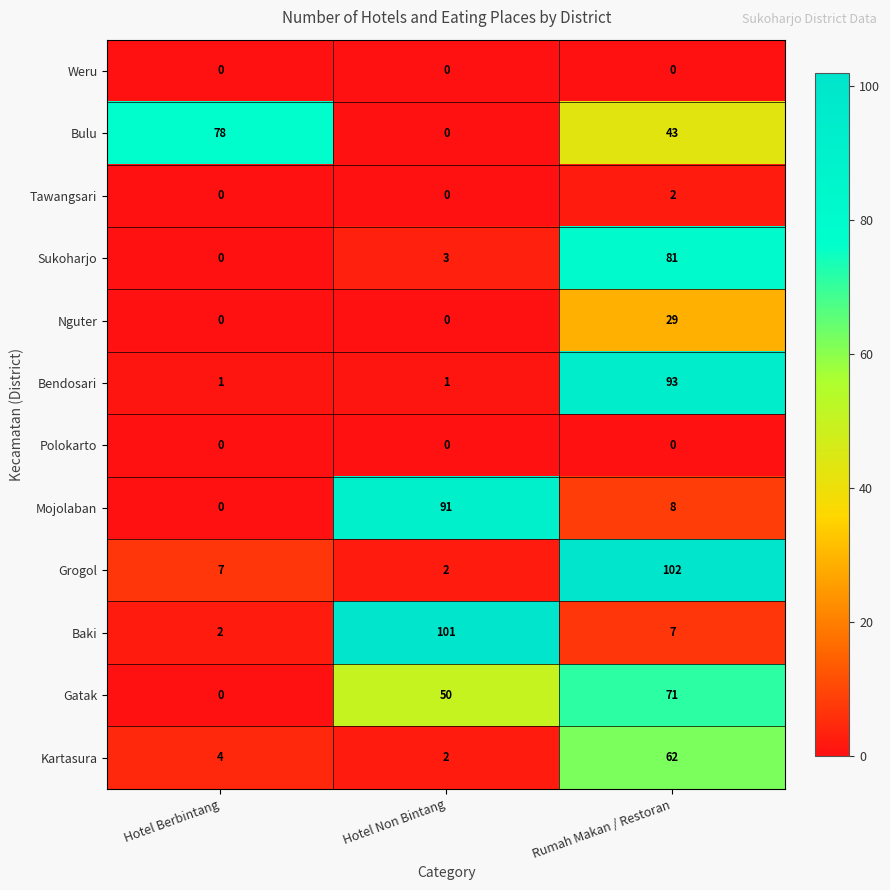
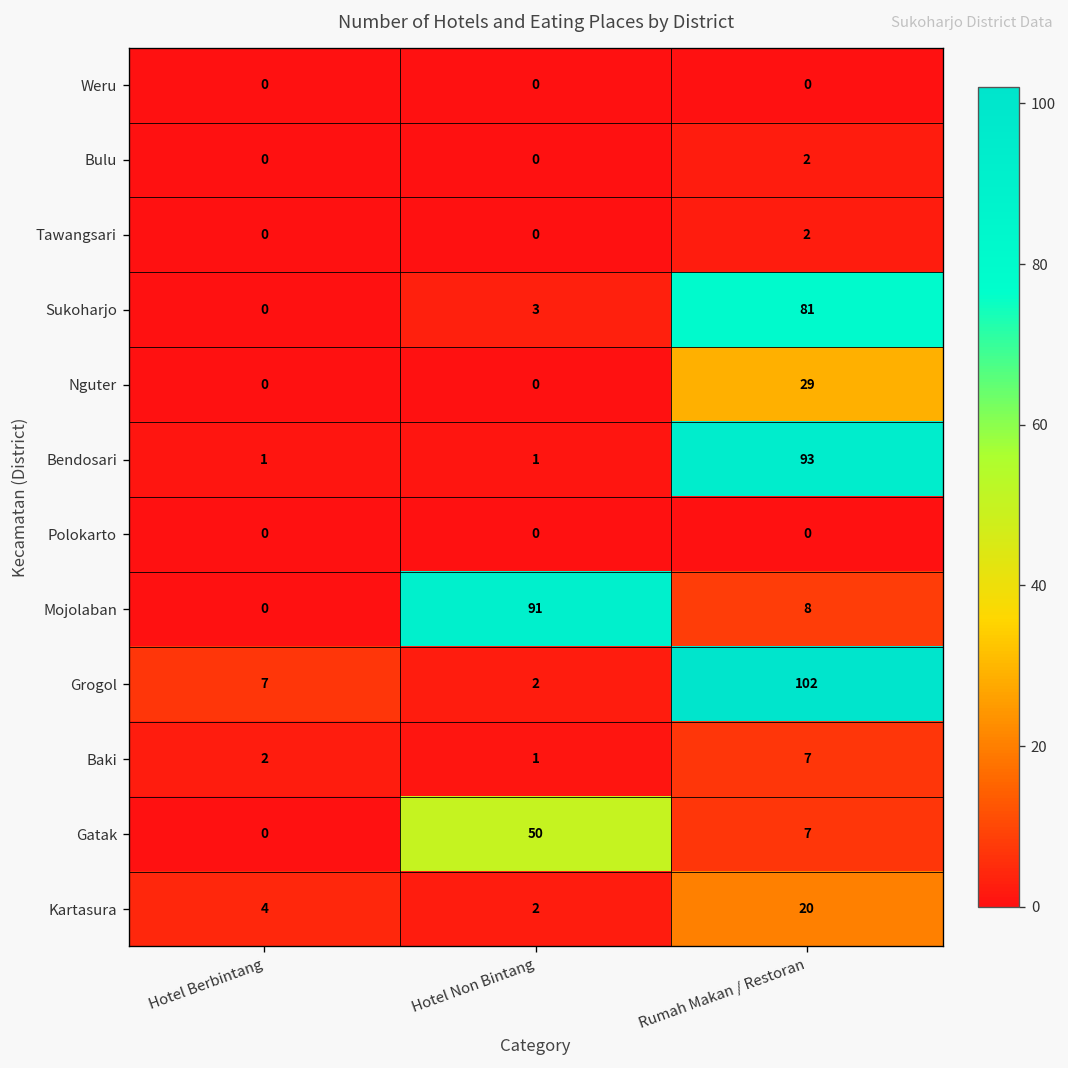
  {
    "Weru": {
      "Hotel Berbintang": 0,
      "Hotel Non Bintang": 0,
      "Rumah Makan / Restoran": 0
    },
    "Bulu": {
-     "Hotel Berbintang": 78,
+     "Hotel Berbintang": 0,
      "Hotel Non Bintang": 0,
-     "Rumah Makan / Restoran": 43
+     "Rumah Makan / Restoran": 2
    },
    "Tawangsari": {
      "Hotel Berbintang": 0,
      "Hotel Non Bintang": 0,
      "Rumah Makan / Restoran": 2
    },
    "Sukoharjo": {
      "Hotel Berbintang": 0,
      "Hotel Non Bintang": 3,
      "Rumah Makan / Restoran": 81
    },
    "Nguter": {
      "Hotel Berbintang": 0,
      "Hotel Non Bintang": 0,
      "Rumah Makan / Restoran": 29
    },
    "Bendosari": {
      "Hotel Berbintang": 1,
      "Hotel Non Bintang": 1,
      "Rumah Makan / Restoran": 93
    },
    "Polokarto": {
      "Hotel Berbintang": 0,
      "Hotel Non Bintang": 0,
      "Rumah Makan / Restoran": 0
    },
    "Mojolaban": {
      "Hotel Berbintang": 0,
      "Hotel Non Bintang": 91,
      "Rumah Makan / Restoran": 8
    },
    "Grogol": {
      "Hotel Berbintang": 7,
      "Hotel Non Bintang": 2,
      "Rumah Makan / Restoran": 102
    },
    "Baki": {
      "Hotel Berbintang": 2,
-     "Hotel Non Bintang": 101,
+     "Hotel Non Bintang": 1,
      "Rumah Makan / Restoran": 7
    },
    "Gatak": {
      "Hotel Berbintang": 0,
      "Hotel Non Bintang": 50,
-     "Rumah Makan / Restoran": 71
+     "Rumah Makan / Restoran": 7
    },
    "Kartasura": {
      "Hotel Berbintang": 4,
      "Hotel Non Bintang": 2,
-     "Rumah Makan / Restoran": 62
+     "Rumah Makan / Restoran": 20
    }
  }
